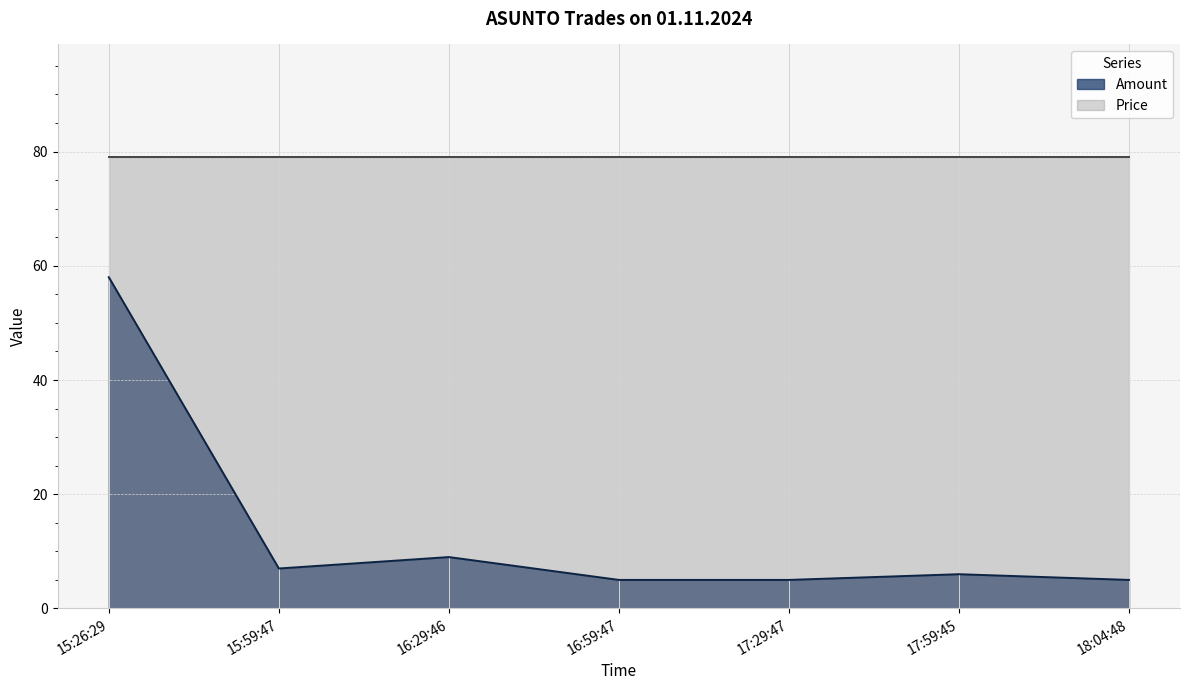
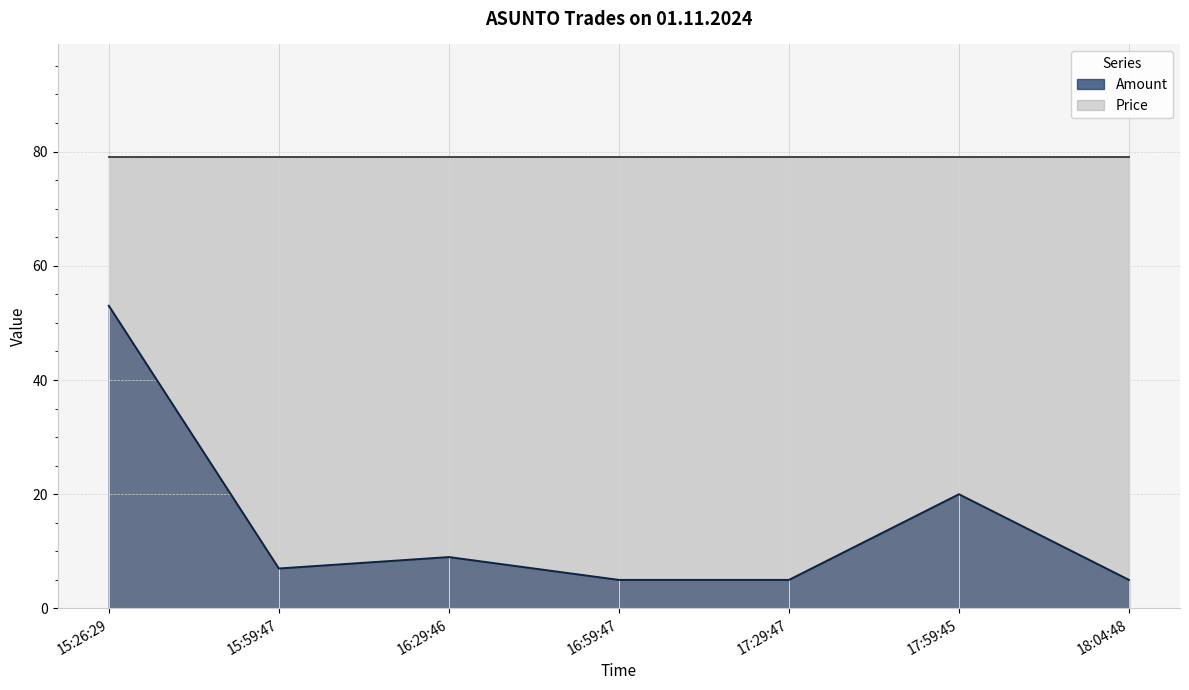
  {
    "Amount": {
-     "15:26:29": 58,
+     "15:26:29": 53,
      "15:59:47": 7,
      "16:29:46": 9,
      "16:59:47": 5,
      "17:29:47": 5,
-     "17:59:45": 6,
+     "17:59:45": 20,
      "18:04:48": 5
    },
    "Price": {
      "15:26:29": 79,
      "15:59:47": 79,
      "16:29:46": 79,
      "16:59:47": 79,
      "17:29:47": 79,
      "17:59:45": 79,
      "18:04:48": 79
    }
  }
